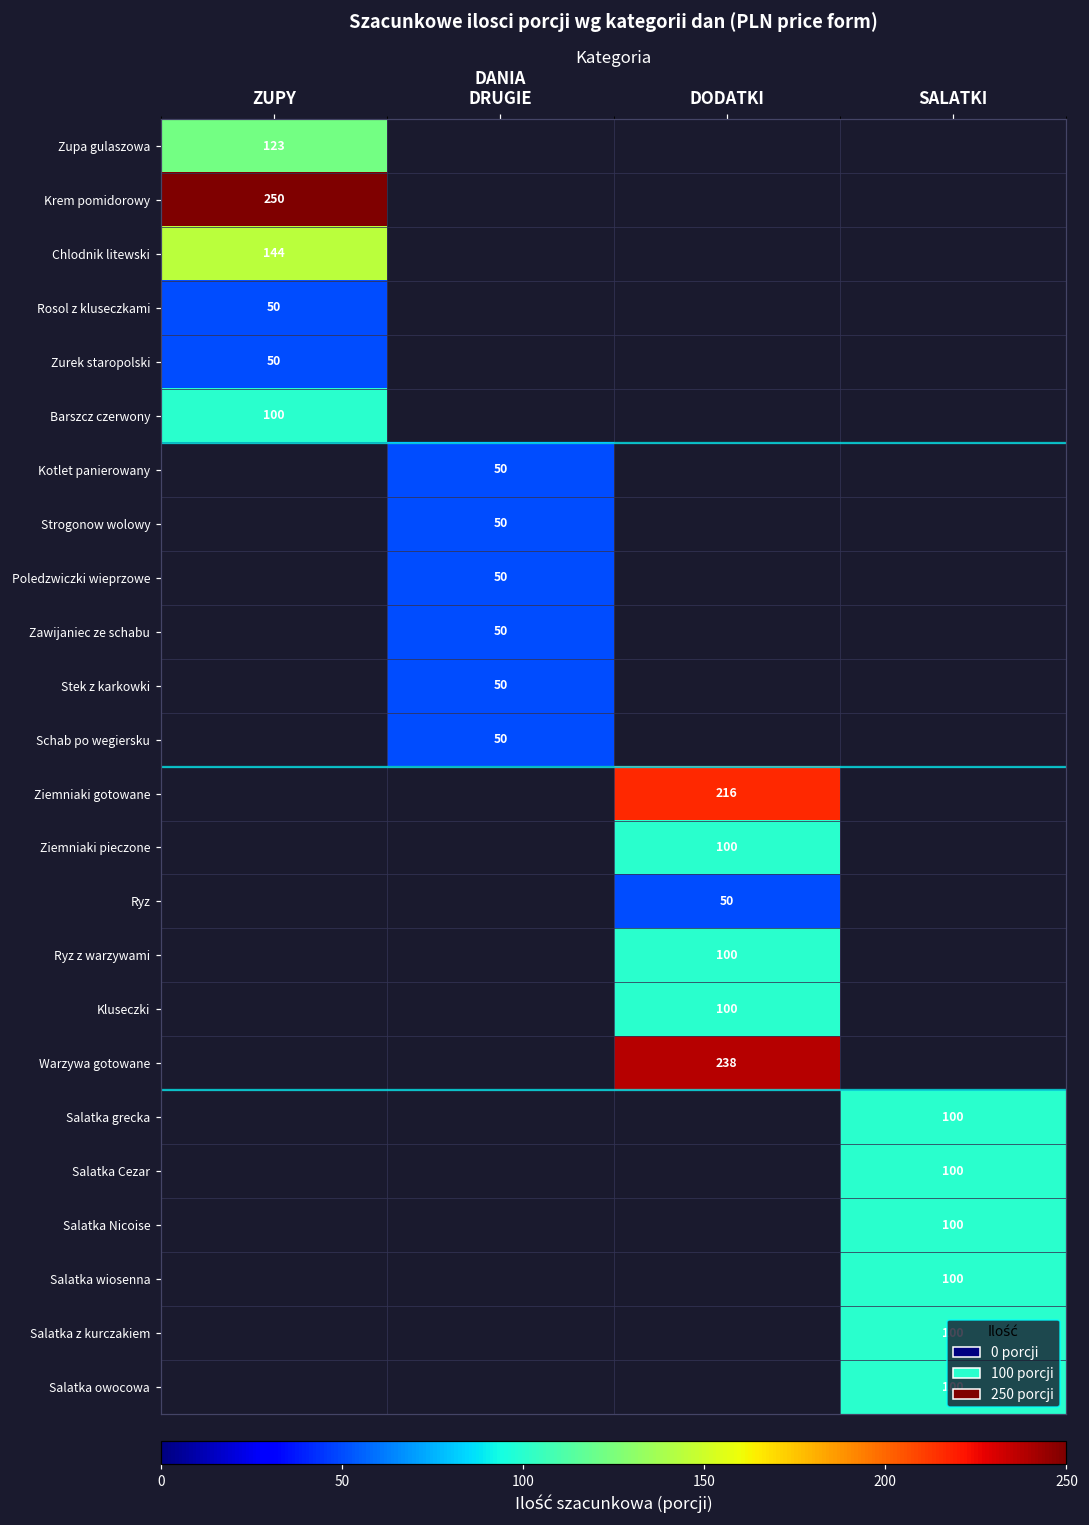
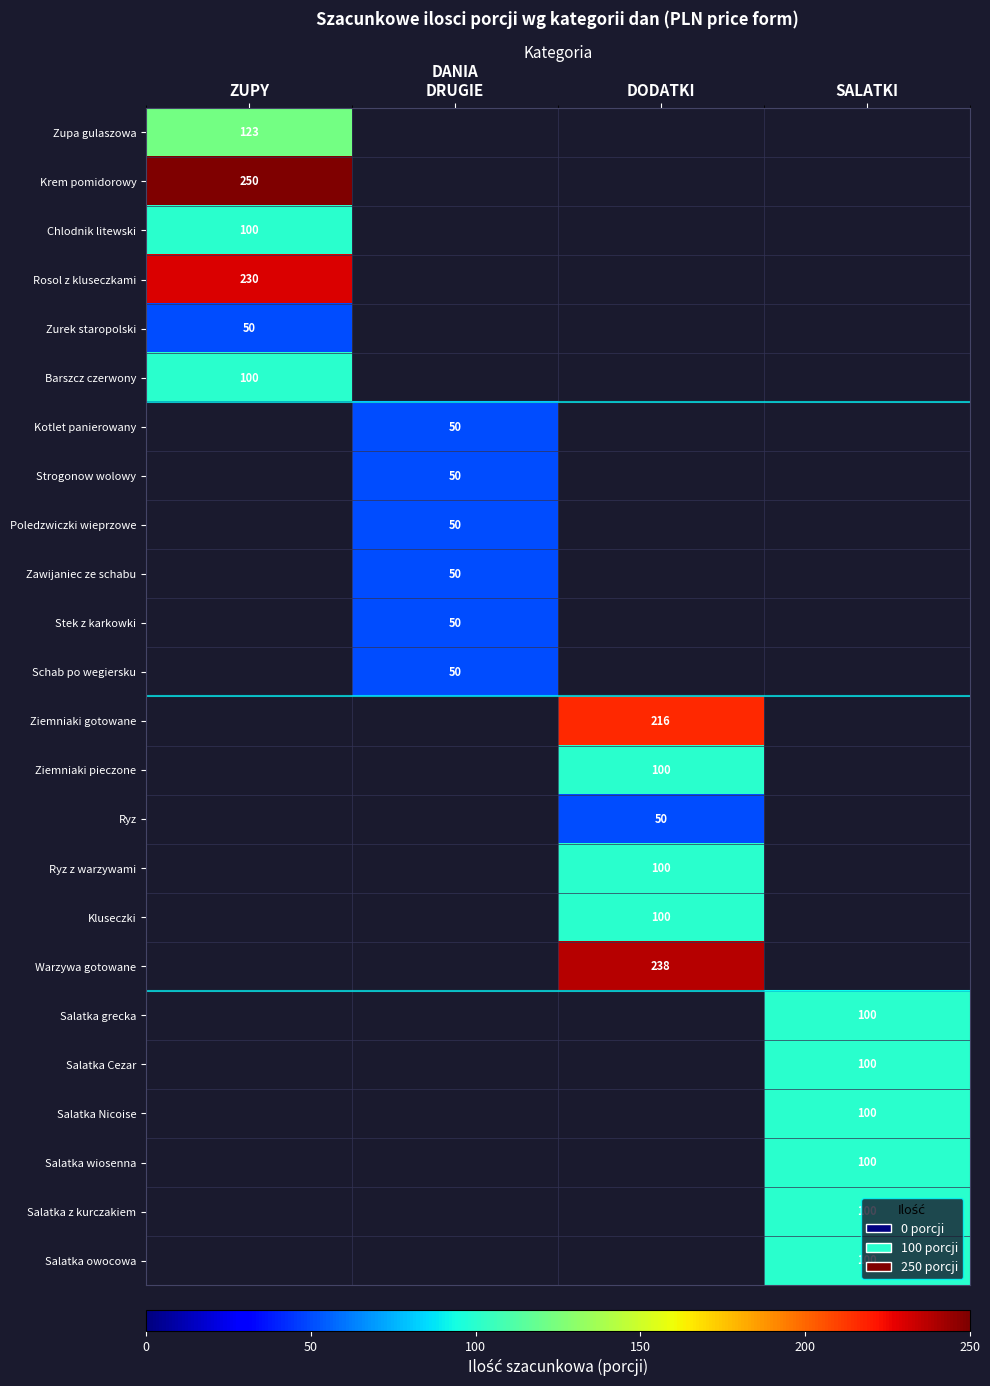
  {
    "Zupa gulaszowa": {
      "ZUPY": 123
    },
    "Krem pomidorowy": {
      "ZUPY": 250
    },
    "Chlodnik litewski": {
-     "ZUPY": 144
+     "ZUPY": 100
    },
    "Rosol z kluseczkami": {
-     "ZUPY": 50
+     "ZUPY": 230
    },
    "Zurek staropolski": {
      "ZUPY": 50
    },
    "Barszcz czerwony": {
      "ZUPY": 100
    },
    "Kotlet panierowany": {
      "DANIA DRUGIE": 50
    },
    "Strogonow wolowy": {
      "DANIA DRUGIE": 50
    },
    "Poledzwiczki wieprzowe": {
      "DANIA DRUGIE": 50
    },
    "Zawijaniec ze schabu": {
      "DANIA DRUGIE": 50
    },
    "Stek z karkowki": {
      "DANIA DRUGIE": 50
    },
    "Schab po wegiersku": {
      "DANIA DRUGIE": 50
    },
    "Ziemniaki gotowane": {
      "DODATKI": 216
    },
    "Ziemniaki pieczone": {
      "DODATKI": 100
    },
    "Ryz": {
      "DODATKI": 50
    },
    "Ryz z warzywami": {
      "DODATKI": 100
    },
    "Kluseczki": {
      "DODATKI": 100
    },
    "Warzywa gotowane": {
      "DODATKI": 238
    },
    "Salatka grecka": {
      "SALATKI": 100
    },
    "Salatka Cezar": {
      "SALATKI": 100
    },
    "Salatka Nicoise": {
      "SALATKI": 100
    },
    "Salatka wiosenna": {
      "SALATKI": 100
    }
  }
